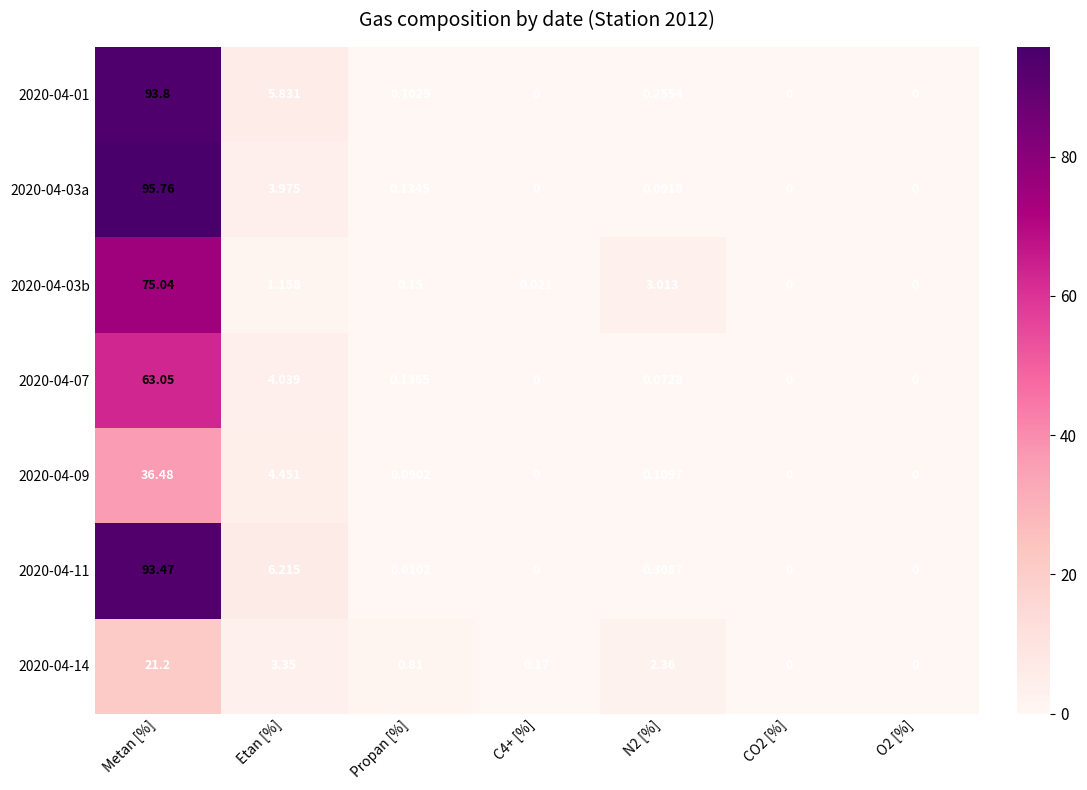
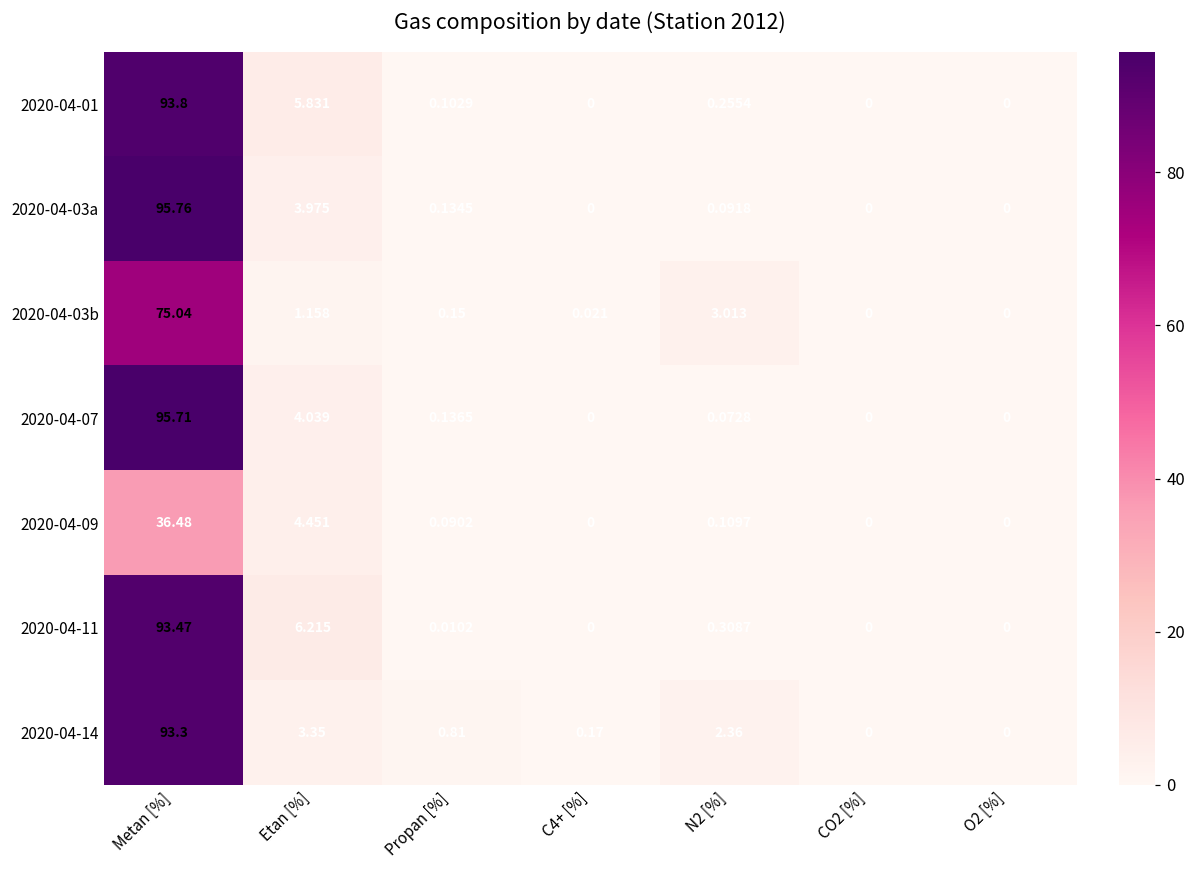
  {
    "2020-04-01": {
      "Metan [%]": 93.8
    },
    "2020-04-03a": {
      "Metan [%]": 95.76
    },
    "2020-04-03b": {
      "Metan [%]": 75.04
    },
    "2020-04-07": {
-     "Metan [%]": 63.05
+     "Metan [%]": 95.71
    },
    "2020-04-09": {
      "Metan [%]": 36.48
    },
    "2020-04-11": {
      "Metan [%]": 93.47
    },
    "2020-04-14": {
-     "Metan [%]": 21.2
+     "Metan [%]": 93.3
    }
  }
